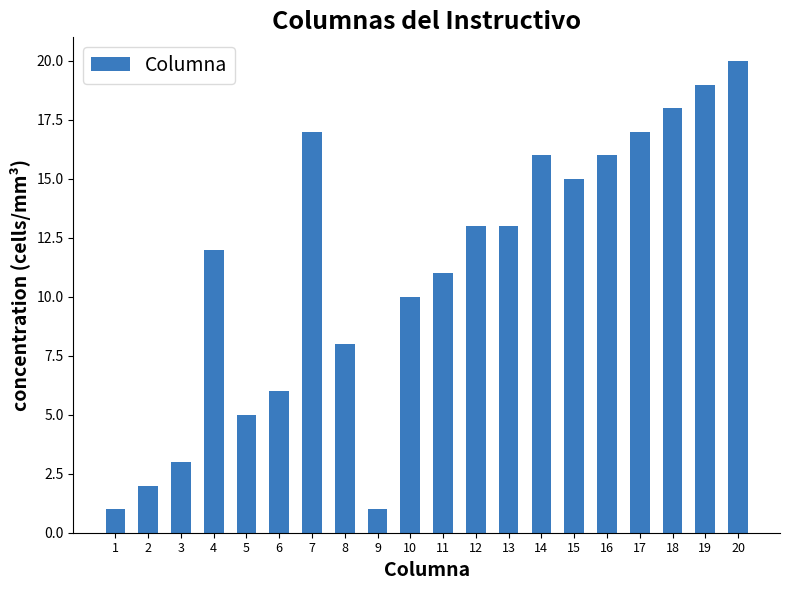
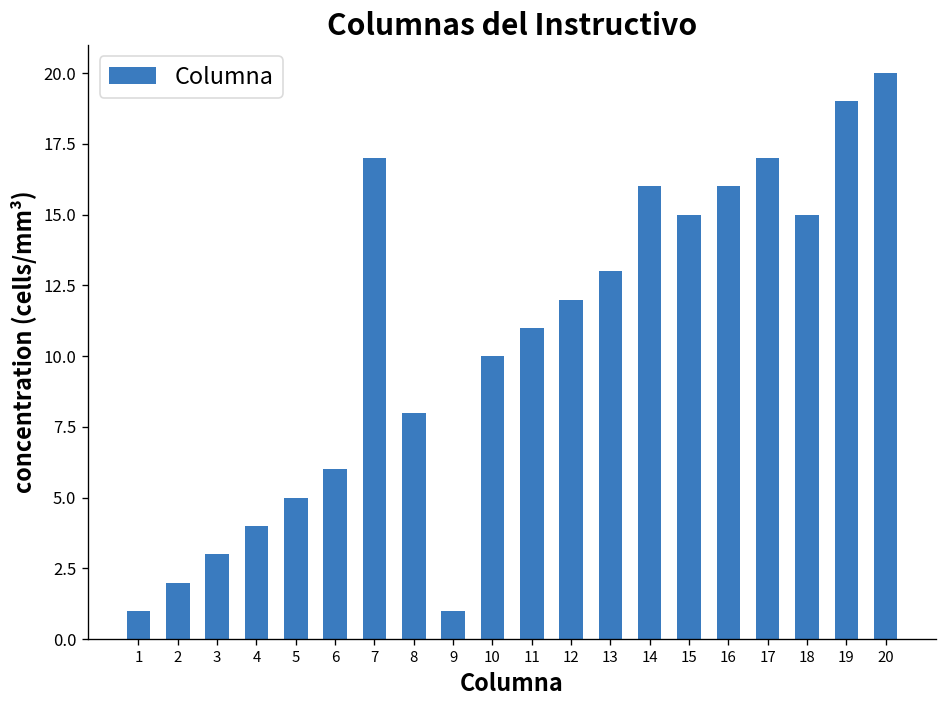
  {
    "1": 1,
    "2": 2,
    "3": 3,
-   "4": 12,
+   "4": 4,
    "5": 5,
    "6": 6,
    "7": 17,
    "8": 8,
    "9": 1,
    "10": 10,
    "11": 11,
-   "12": 13,
+   "12": 12,
    "13": 13,
    "14": 16,
    "15": 15,
    "16": 16,
    "17": 17,
-   "18": 18,
+   "18": 15,
    "19": 19,
    "20": 20
  }
